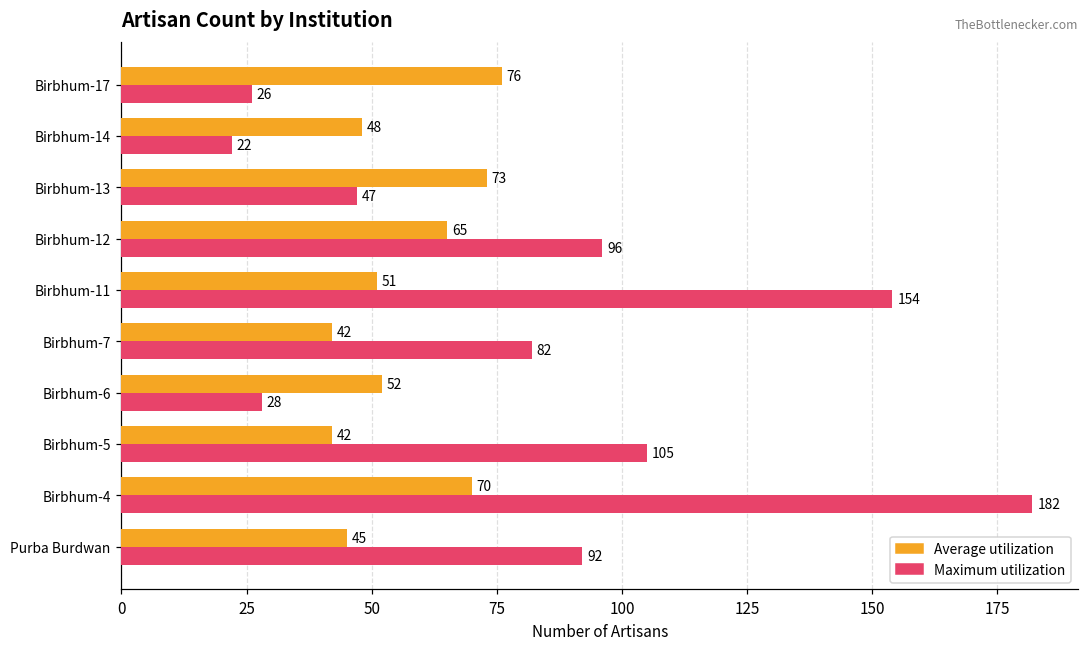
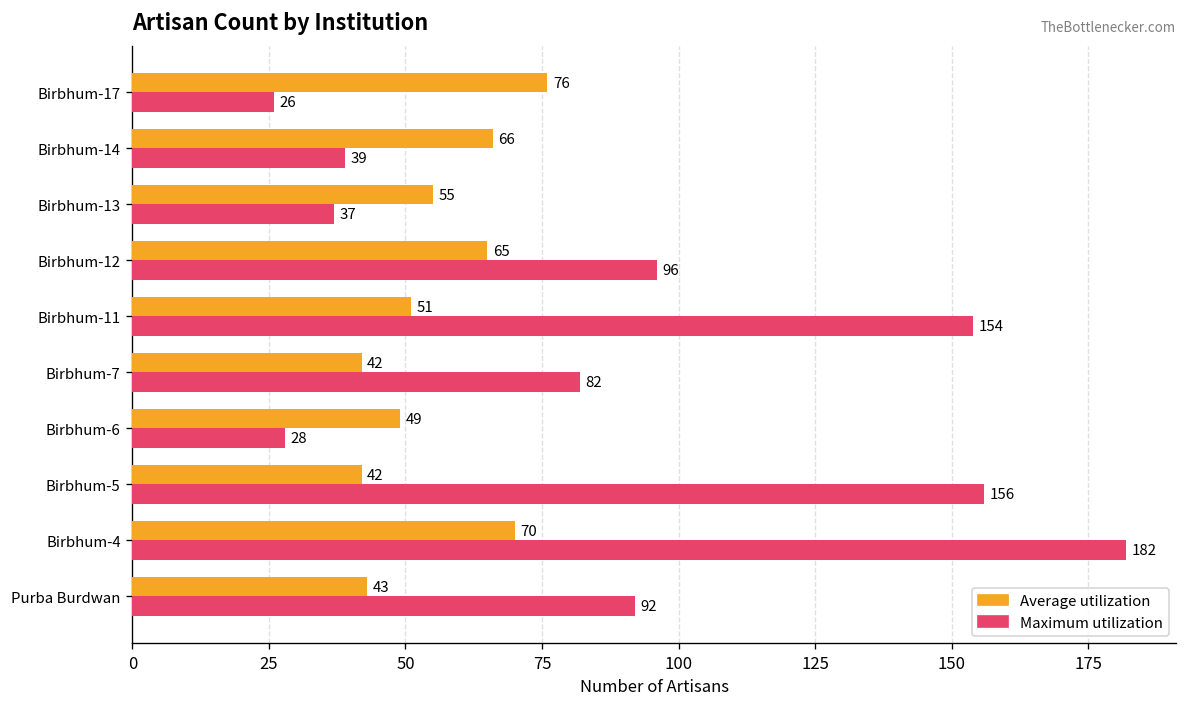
  {
    "Average utilization": {
      "Birbhum-17": 76,
-     "Birbhum-14": 48,
-     "Birbhum-13": 73,
+     "Birbhum-14": 66,
+     "Birbhum-13": 55,
      "Birbhum-12": 65,
      "Birbhum-11": 51,
      "Birbhum-7": 42,
-     "Birbhum-6": 52,
+     "Birbhum-6": 49,
      "Birbhum-5": 42,
      "Birbhum-4": 70,
-     "Purba Burdwan": 45
+     "Purba Burdwan": 43
    },
    "Maximum utilization": {
      "Birbhum-17": 26,
-     "Birbhum-14": 22,
-     "Birbhum-13": 47,
+     "Birbhum-14": 39,
+     "Birbhum-13": 37,
      "Birbhum-12": 96,
      "Birbhum-11": 154,
      "Birbhum-7": 82,
      "Birbhum-6": 28,
-     "Birbhum-5": 105,
+     "Birbhum-5": 156,
      "Birbhum-4": 182,
      "Purba Burdwan": 92
    }
  }
